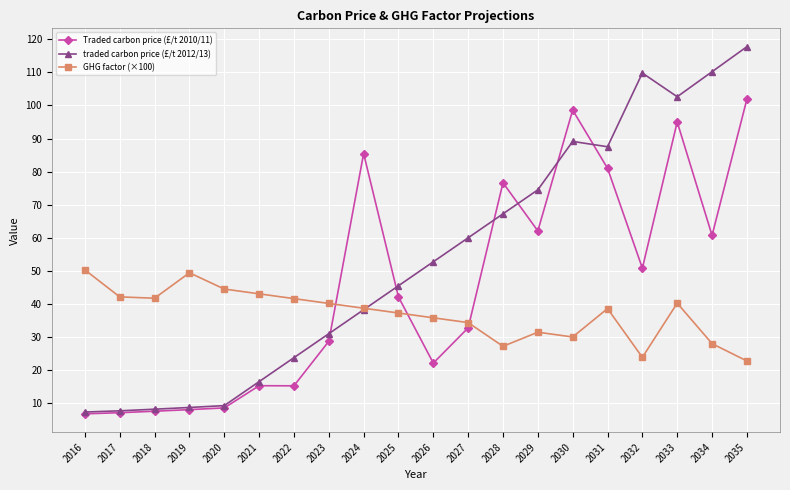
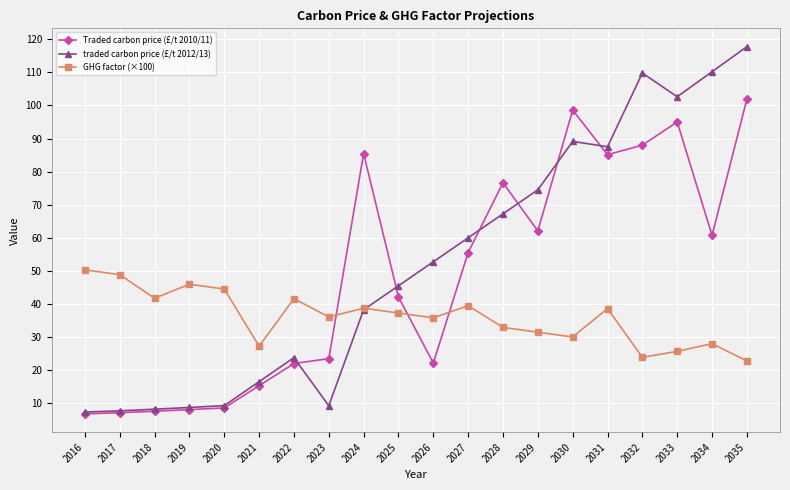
  {
    "Traded carbon price (£/t 2010/11)": {
      "2021": 15,
-     "2022": 15,
-     "2023": 29,
+     "2022": 22,
+     "2023": 23,
      "2024": 85,
      "2025": 42,
      "2026": 22,
-     "2027": 33,
+     "2027": 56,
      "2028": 77,
      "2029": 62,
      "2030": 99,
-     "2031": 81,
-     "2032": 51,
+     "2031": 85,
+     "2032": 88,
      "2033": 95,
      "2034": 61,
      "2035": 102
    },
    "traded carbon price (£/t 2012/13)": {
      "2021": 16,
      "2022": 24,
-     "2023": 31,
+     "2023": 9,
      "2025": 45,
      "2026": 53,
      "2027": 60,
      "2028": 67,
      "2029": 74,
      "2030": 89,
      "2031": 88,
      "2032": 110,
      "2033": 103,
      "2034": 110,
      "2035": 118
    },
    "GHG factor (×100)": {
      "2016": 50,
-     "2017": 42,
+     "2017": 49,
      "2018": 42,
-     "2019": 49,
+     "2019": 46,
      "2020": 44,
-     "2021": 43,
+     "2021": 27,
      "2022": 42,
-     "2023": 40,
+     "2023": 36,
      "2025": 37,
      "2026": 36,
-     "2027": 34,
-     "2028": 27,
+     "2027": 39,
+     "2028": 33,
      "2029": 31,
      "2030": 30,
      "2031": 39,
      "2032": 24,
-     "2033": 40,
+     "2033": 26,
      "2034": 28,
      "2035": 23
    }
  }
